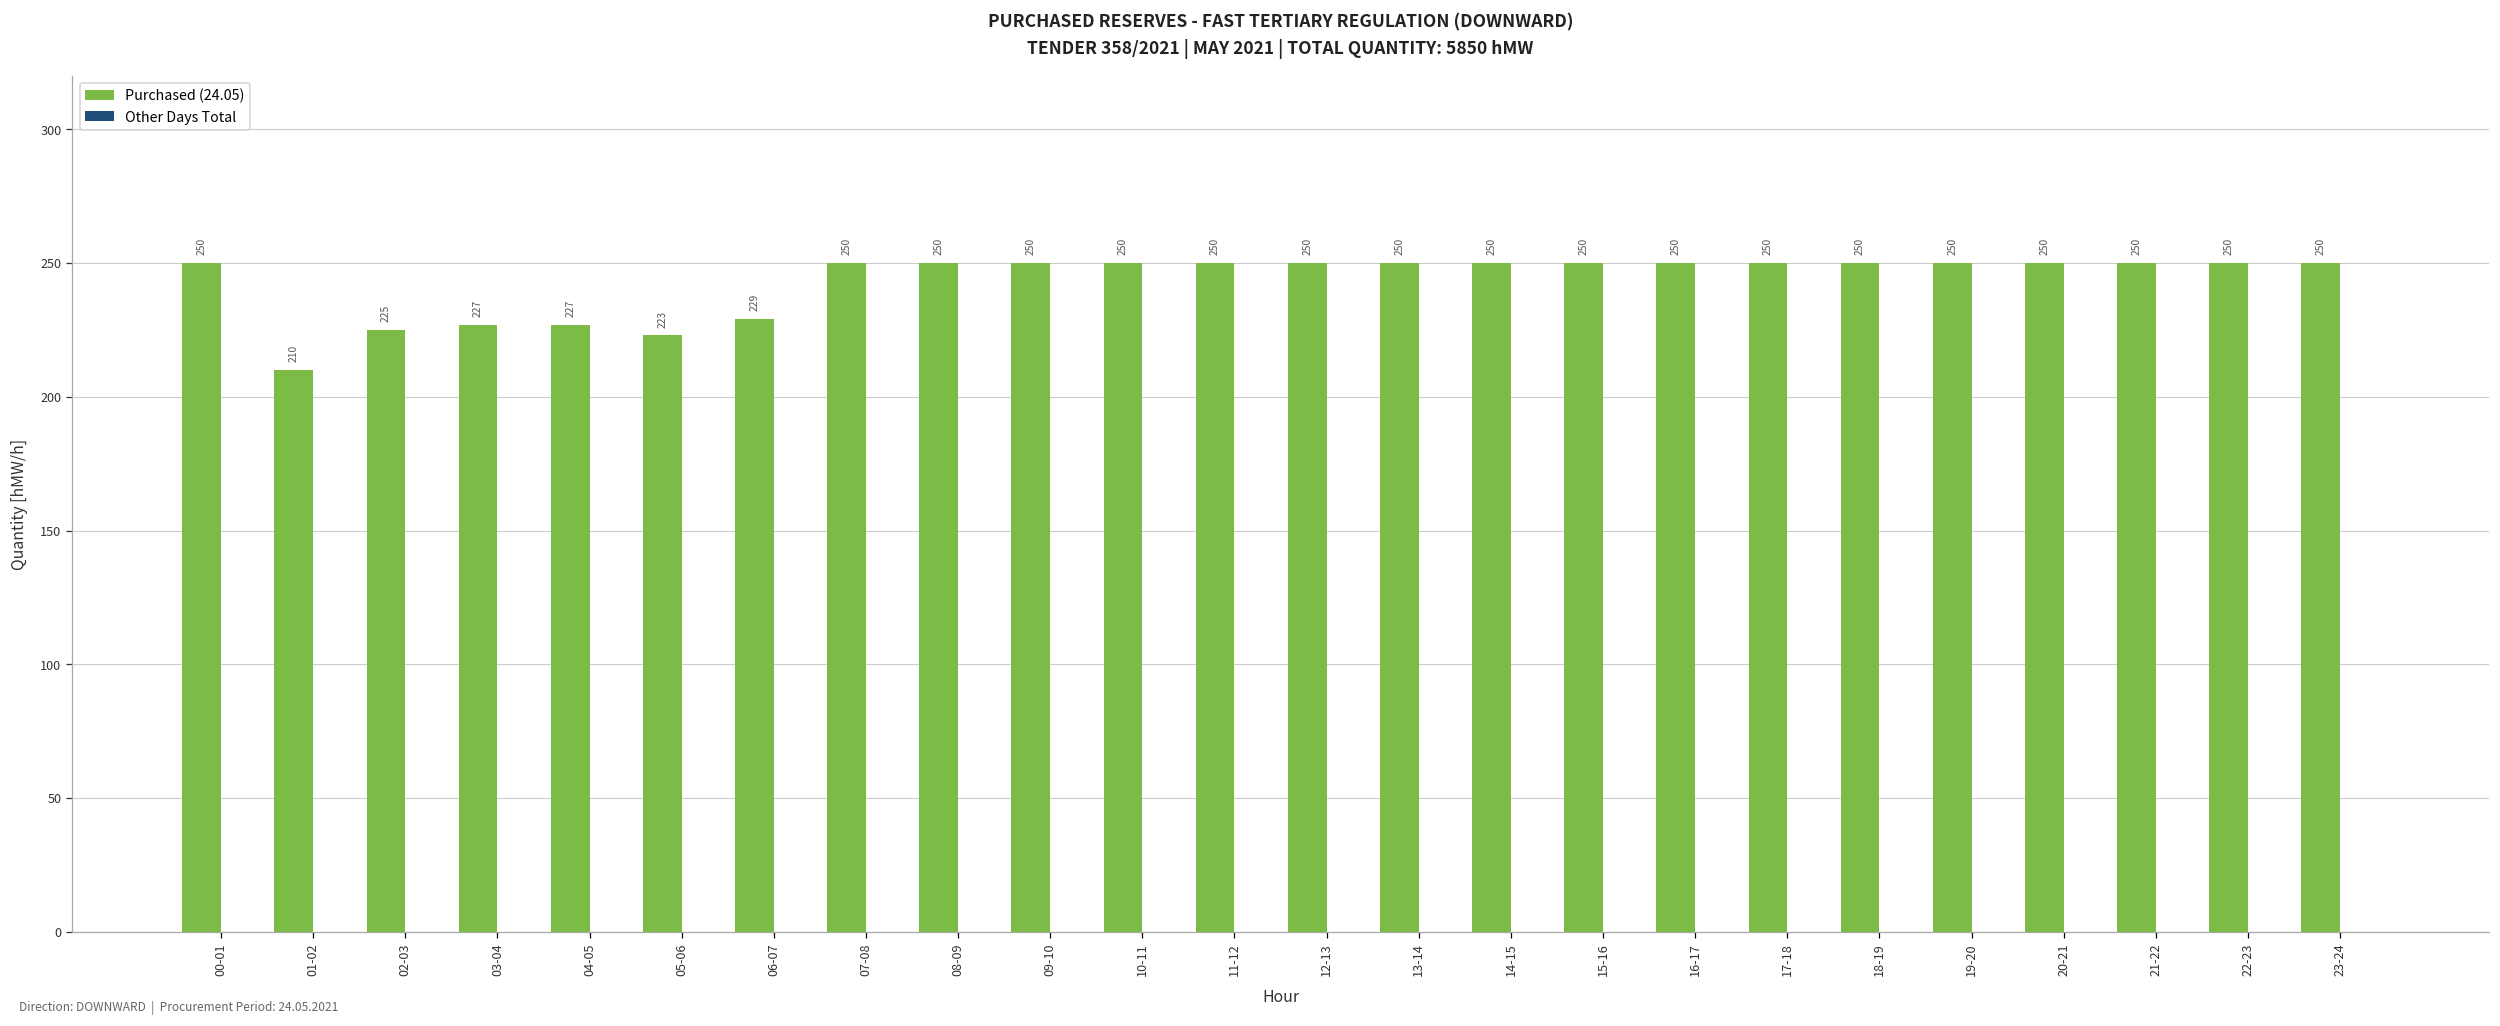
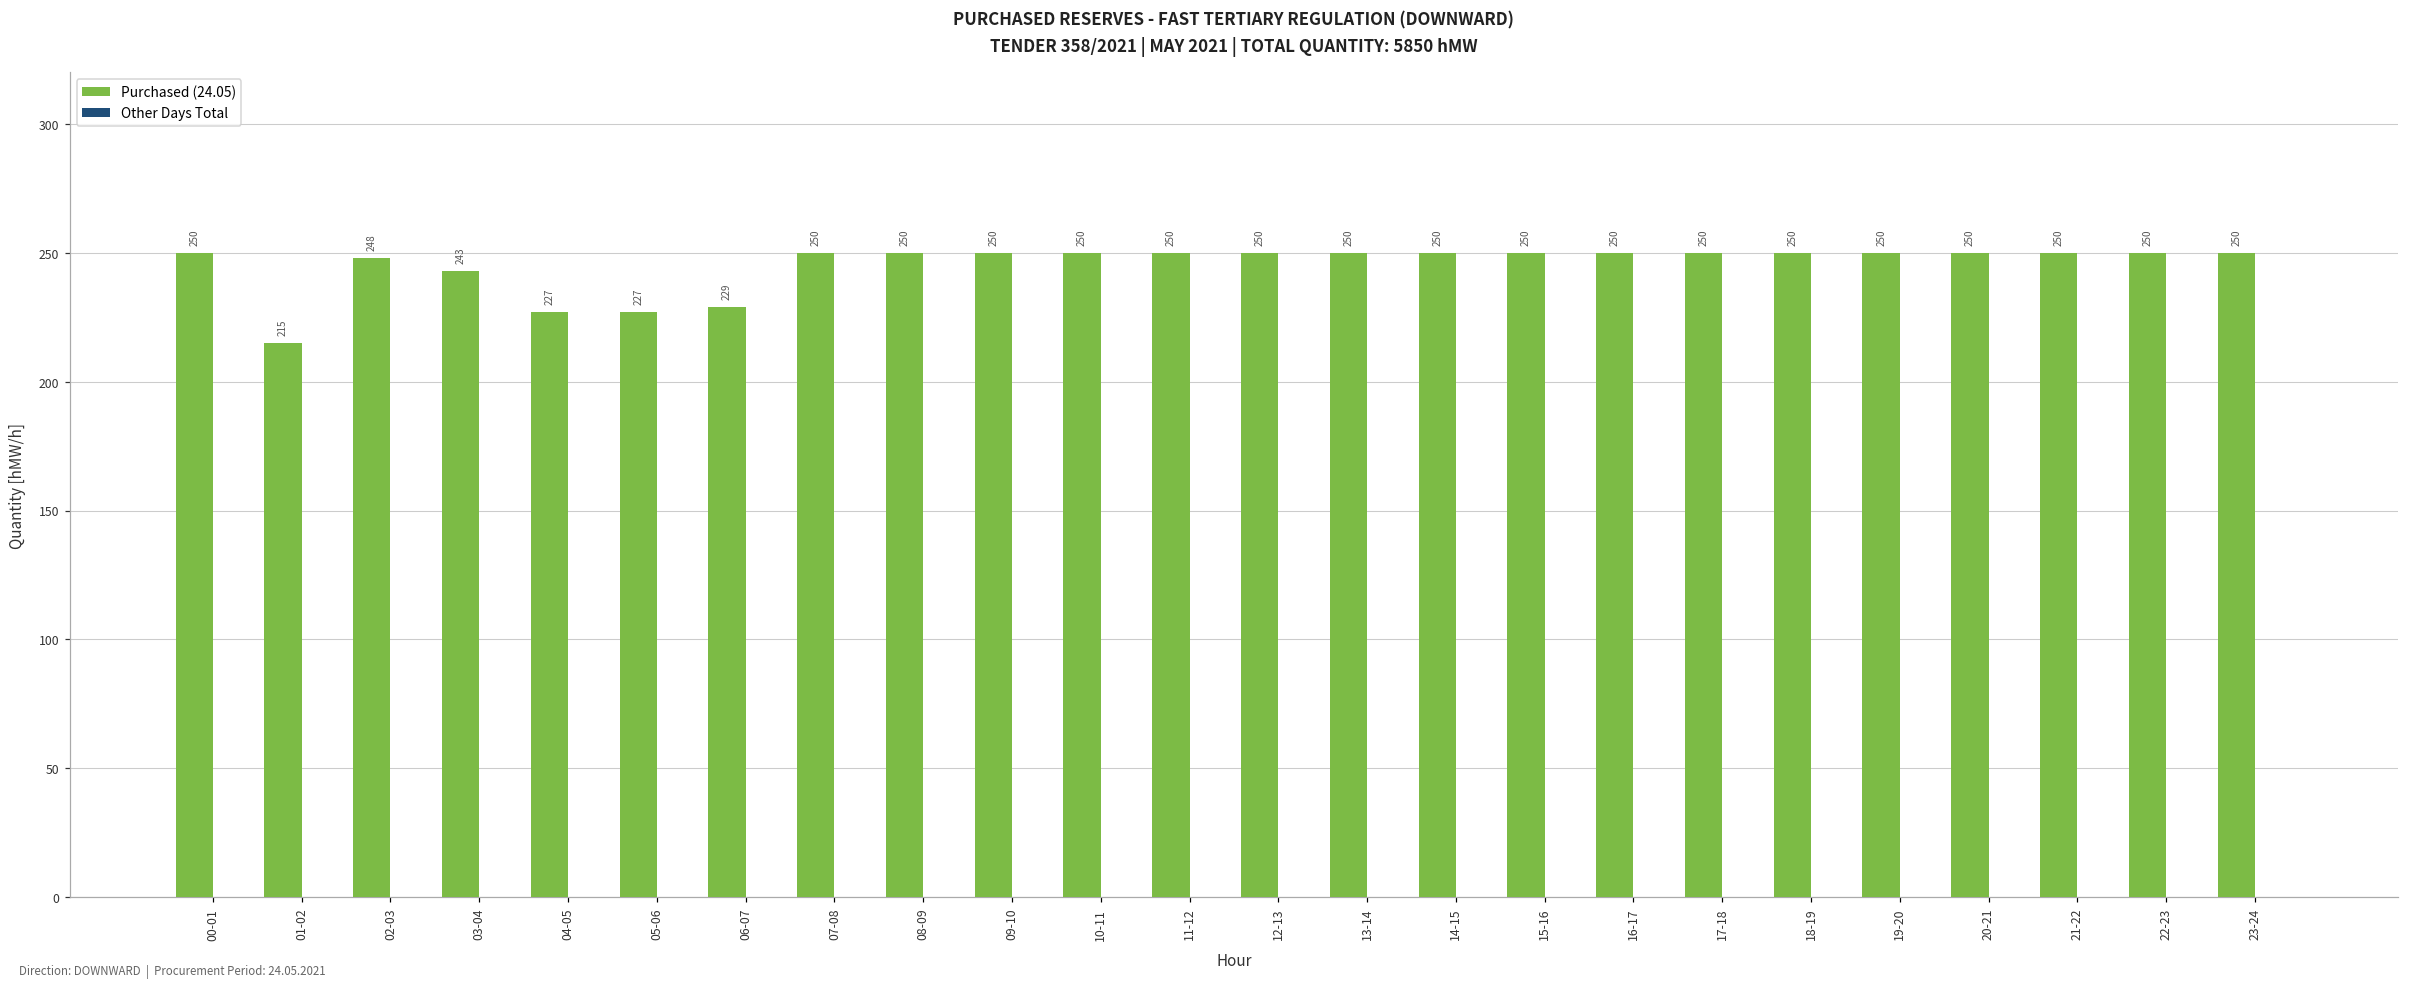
  {
    "Purchased (24.05)": {
      "00-01": 250,
-     "01-02": 210,
-     "02-03": 225,
-     "03-04": 227,
+     "01-02": 215,
+     "02-03": 248,
+     "03-04": 243,
      "04-05": 227,
-     "05-06": 223,
+     "05-06": 227,
      "06-07": 229,
      "07-08": 250,
      "08-09": 250,
      "09-10": 250,
      "10-11": 250,
      "11-12": 250,
      "12-13": 250,
      "13-14": 250,
      "14-15": 250,
      "15-16": 250,
      "16-17": 250,
      "17-18": 250,
      "18-19": 250,
      "19-20": 250,
      "20-21": 250,
      "21-22": 250,
      "22-23": 250,
      "23-24": 250
    },
    "Other Days Total": {
      "00-01": 0,
      "01-02": 0,
      "02-03": 0,
      "03-04": 0,
      "04-05": 0,
      "05-06": 0,
      "06-07": 0,
      "07-08": 0,
      "08-09": 0,
      "09-10": 0,
      "10-11": 0,
      "11-12": 0,
      "12-13": 0,
      "13-14": 0,
      "14-15": 0,
      "15-16": 0,
      "16-17": 0,
      "17-18": 0,
      "18-19": 0,
      "19-20": 0,
      "20-21": 0,
      "21-22": 0,
      "22-23": 0,
      "23-24": 0
    }
  }
